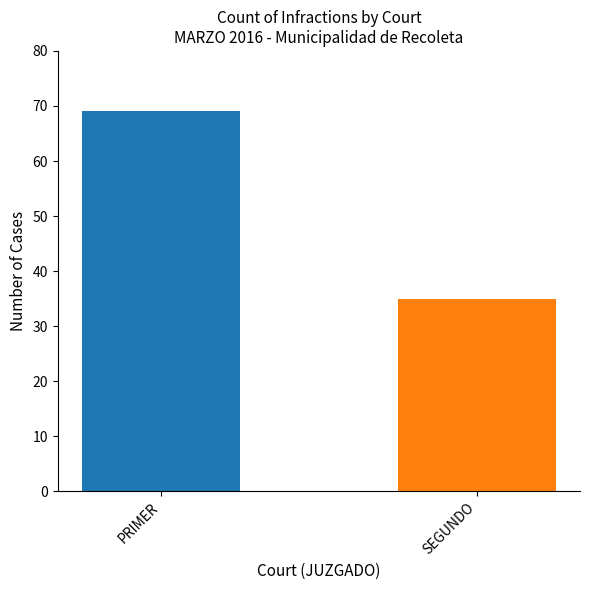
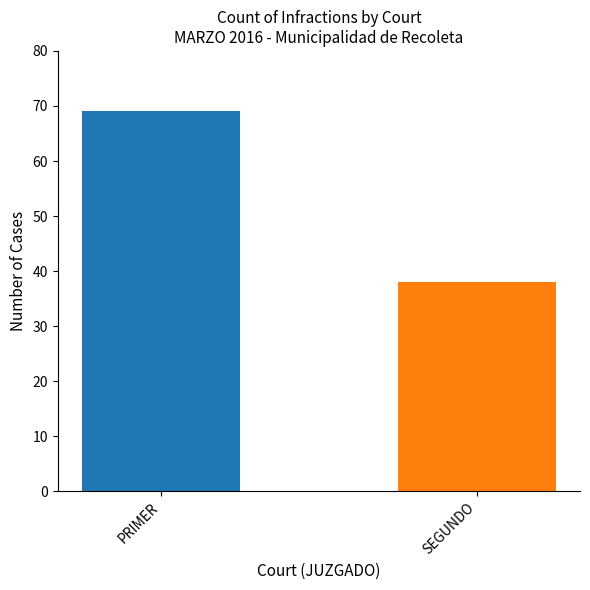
  {
    "PRIMER": 69,
-   "SEGUNDO": 35
+   "SEGUNDO": 38
  }
